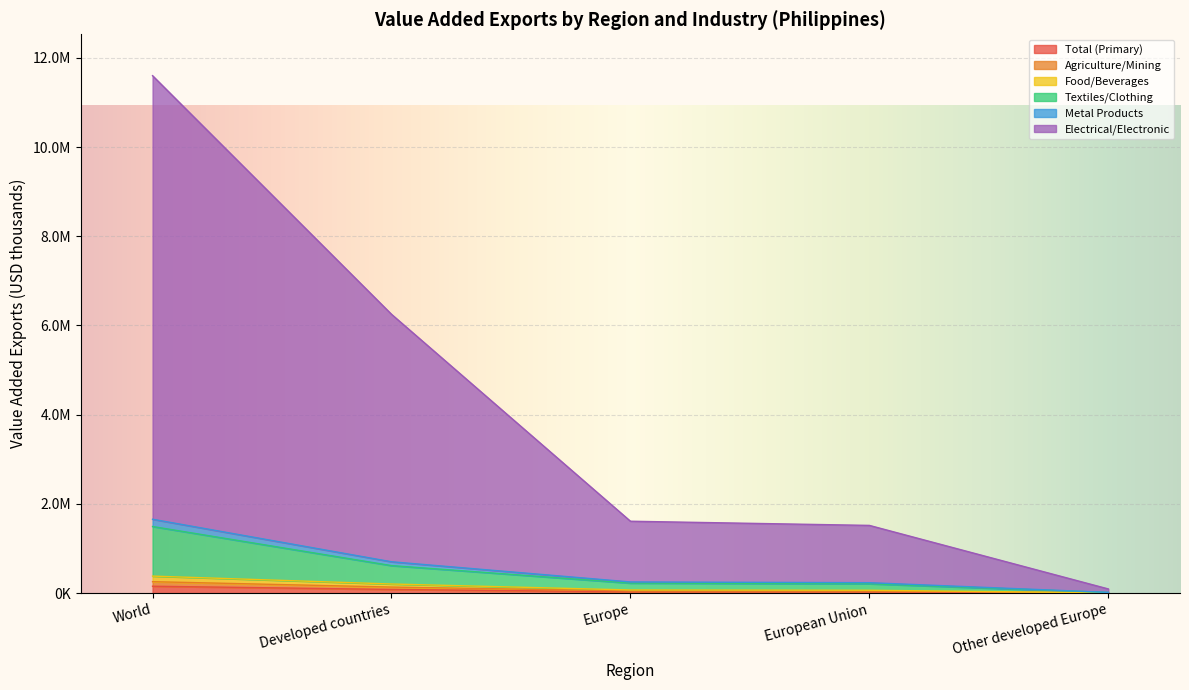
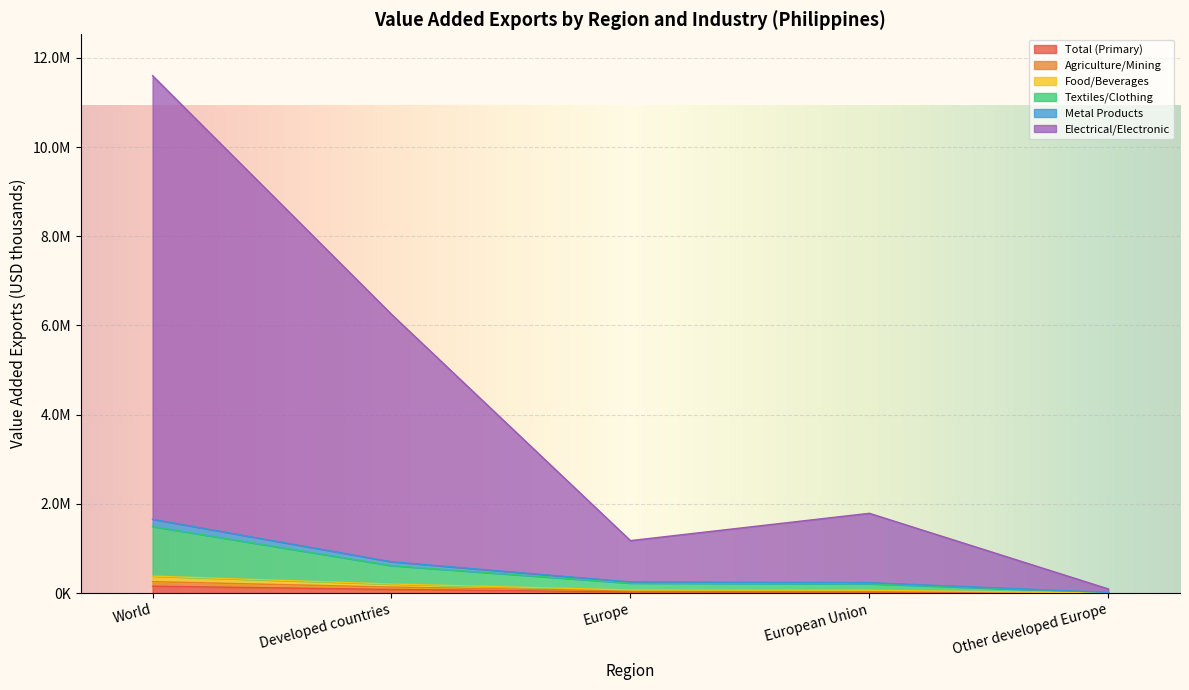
  {
    "Food/Beverages": {
      "World": 100000,
      "Developed countries": 100000
    },
    "Textiles/Clothing": {
      "World": 1100000,
      "Developed countries": 400000
    },
    "Metal Products": {
      "World": 200000,
      "Developed countries": 100000
    },
    "Electrical/Electronic": {
      "World": 9900000,
      "Developed countries": 5500000,
-     "Europe": 1400000,
-     "European Union": 1300000,
+     "Europe": 900000,
+     "European Union": 1600000,
      "Other developed Europe": 100000
    }
  }
